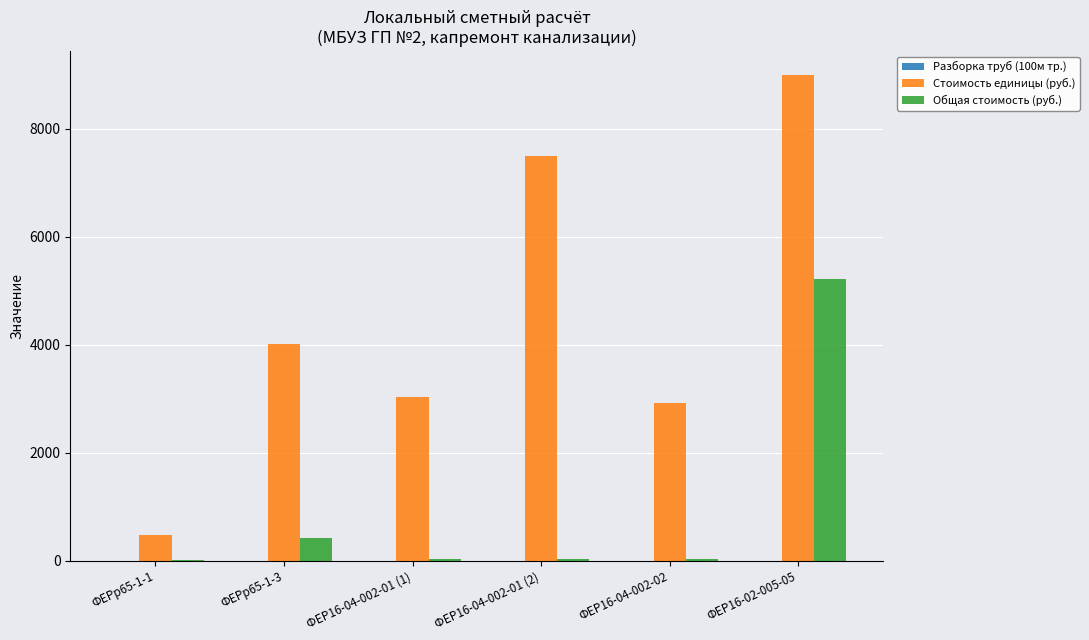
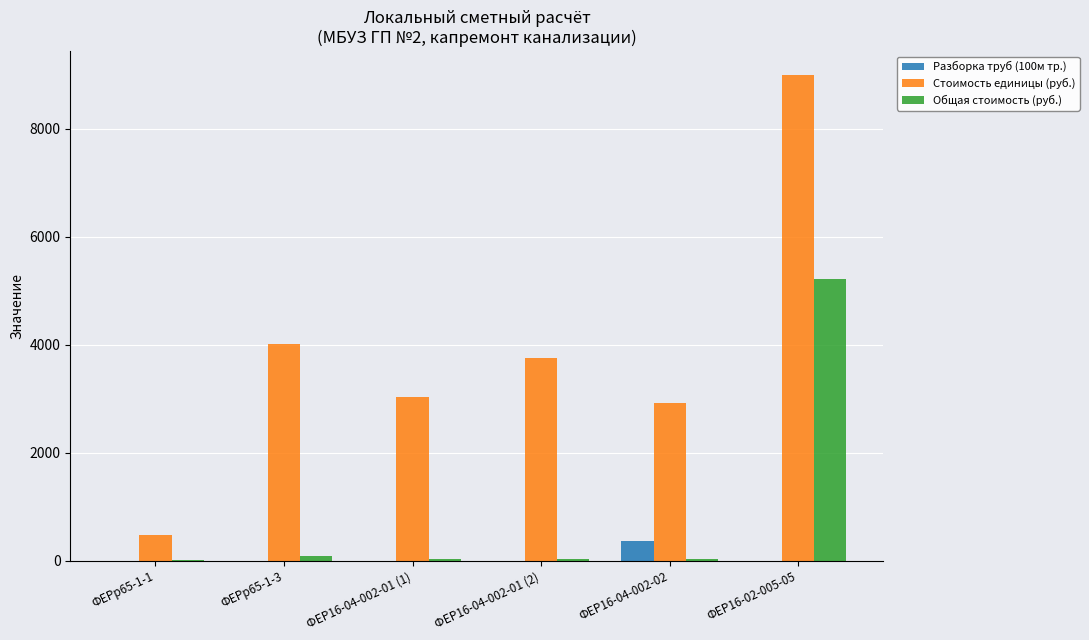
  {
    "Разборка труб (100м тр.)": {
-     "ФЕР16-04-002-02": 0
+     "ФЕР16-04-002-02": 400
    },
    "Стоимость единицы (руб.)": {
      "ФЕРр65-1-1": 500,
      "ФЕРр65-1-3": 4000,
      "ФЕР16-04-002-01 (1)": 3000,
-     "ФЕР16-04-002-01 (2)": 7500,
+     "ФЕР16-04-002-01 (2)": 3800,
      "ФЕР16-04-002-02": 2900,
      "ФЕР16-02-005-05": 9000
    },
    "Общая стоимость (руб.)": {
-     "ФЕРр65-1-3": 400,
+     "ФЕРр65-1-3": 100,
      "ФЕР16-02-005-05": 5200
    }
  }
